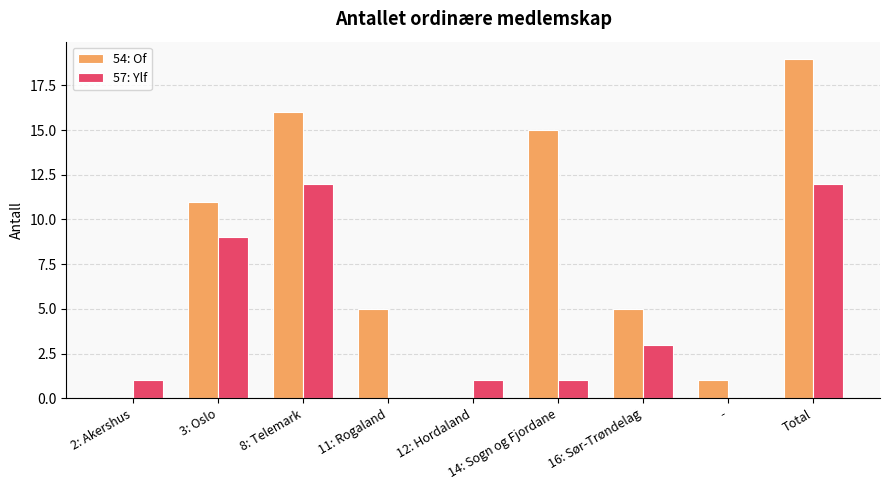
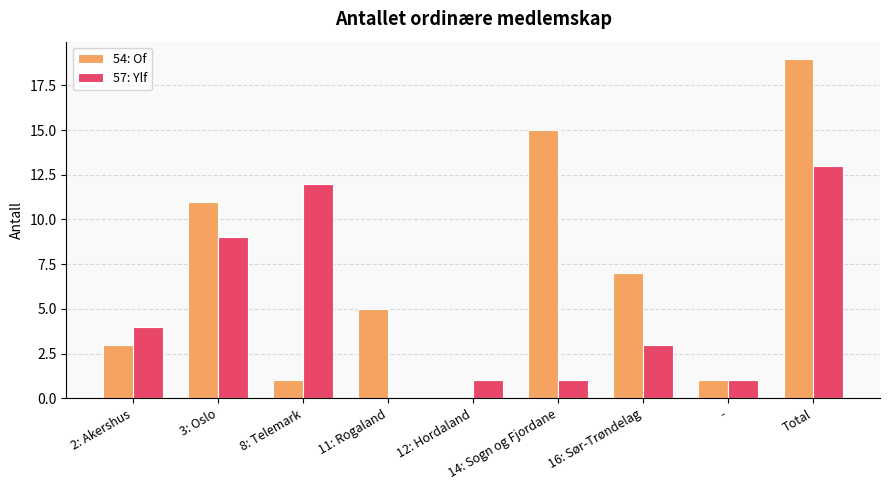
  {
    "54: Of": {
-     "2: Akershus": 0,
+     "2: Akershus": 3,
      "3: Oslo": 11,
-     "8: Telemark": 16,
+     "8: Telemark": 1,
      "11: Rogaland": 5,
      "12: Hordaland": 0,
      "14: Sogn og Fjordane": 15,
-     "16: Sør-Trøndelag": 5,
+     "16: Sør-Trøndelag": 7,
      "-": 1,
      "Total": 19
    },
    "57: Ylf": {
-     "2: Akershus": 1,
+     "2: Akershus": 4,
      "3: Oslo": 9,
      "8: Telemark": 12,
      "11: Rogaland": 0,
      "12: Hordaland": 1,
      "14: Sogn og Fjordane": 1,
      "16: Sør-Trøndelag": 3,
-     "-": 0,
-     "Total": 12
+     "-": 1,
+     "Total": 13
    }
  }
